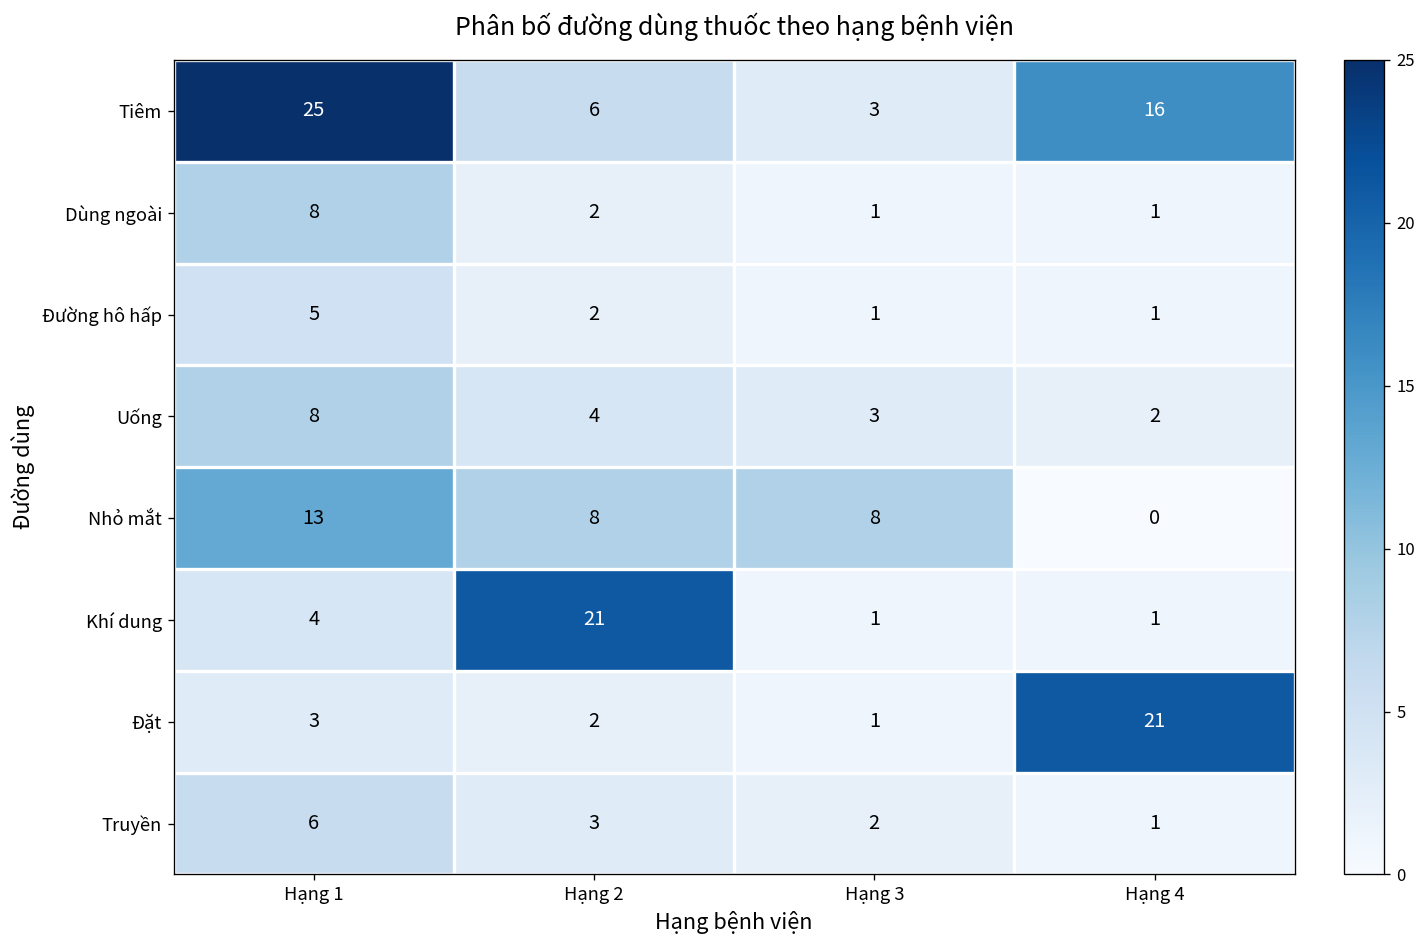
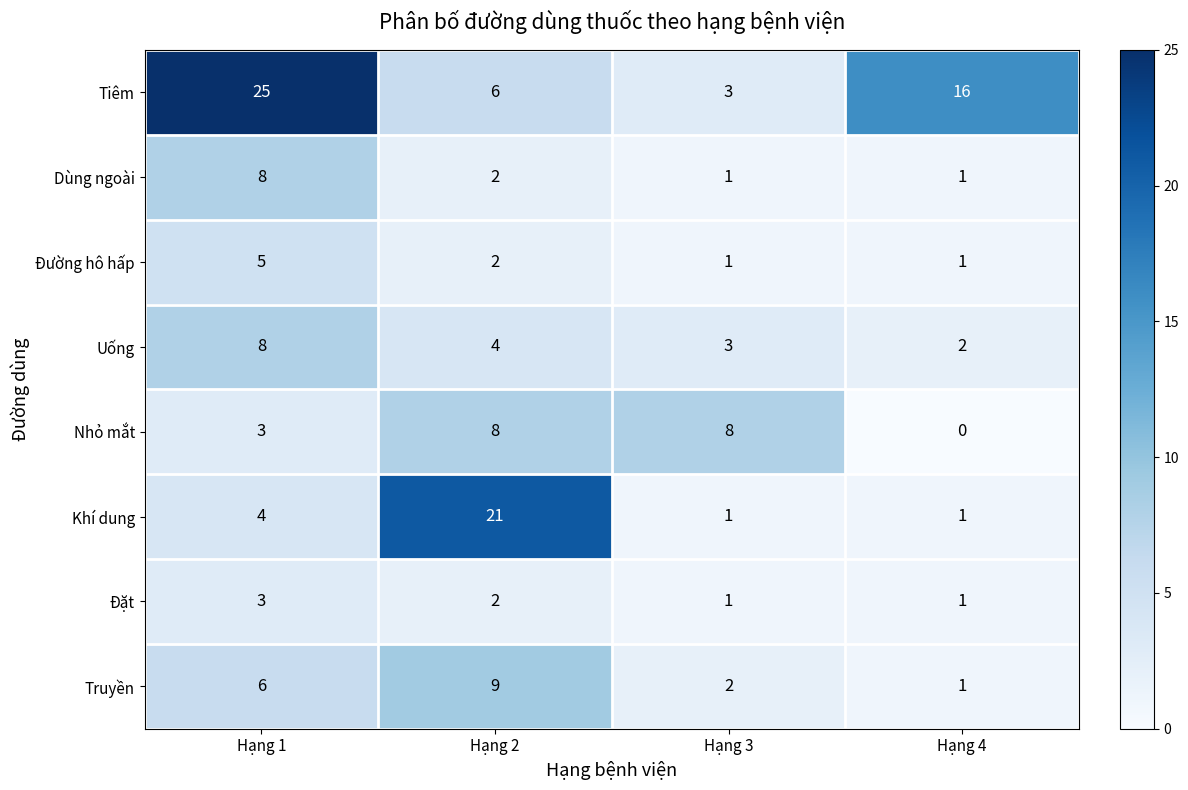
  {
    "Tiêm": {
      "Hạng 1": 25,
      "Hạng 2": 6,
      "Hạng 3": 3,
      "Hạng 4": 16
    },
    "Dùng ngoài": {
      "Hạng 1": 8,
      "Hạng 2": 2,
      "Hạng 3": 1,
      "Hạng 4": 1
    },
    "Đường hô hấp": {
      "Hạng 1": 5,
      "Hạng 2": 2,
      "Hạng 3": 1,
      "Hạng 4": 1
    },
    "Uống": {
      "Hạng 1": 8,
      "Hạng 2": 4,
      "Hạng 3": 3,
      "Hạng 4": 2
    },
    "Nhỏ mắt": {
-     "Hạng 1": 13,
+     "Hạng 1": 3,
      "Hạng 2": 8,
      "Hạng 3": 8,
      "Hạng 4": 0
    },
    "Khí dung": {
      "Hạng 1": 4,
      "Hạng 2": 21,
      "Hạng 3": 1,
      "Hạng 4": 1
    },
    "Đặt": {
      "Hạng 1": 3,
      "Hạng 2": 2,
      "Hạng 3": 1,
-     "Hạng 4": 21
+     "Hạng 4": 1
    },
    "Truyền": {
      "Hạng 1": 6,
-     "Hạng 2": 3,
+     "Hạng 2": 9,
      "Hạng 3": 2,
      "Hạng 4": 1
    }
  }
